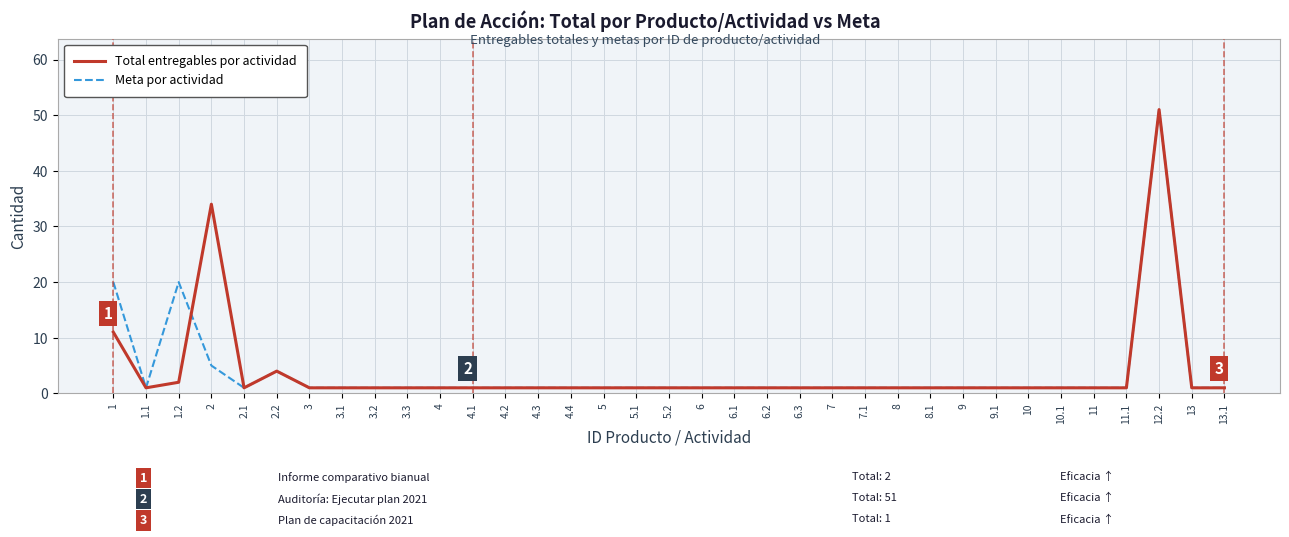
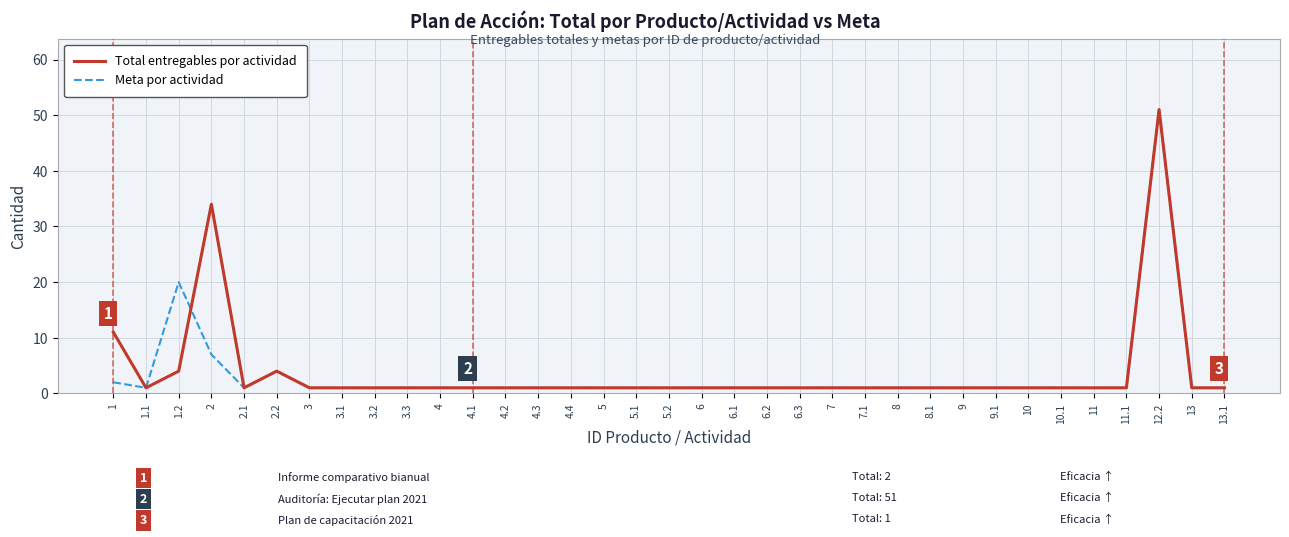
  {
    "Total entregables por actividad": {
-     "1.2": 2,
+     "1.2": 4,
      "2": 34
    },
    "Meta por actividad": {
-     "1": 20,
+     "1": 2,
      "1.2": 20,
-     "2": 5
+     "2": 7
    }
  }
